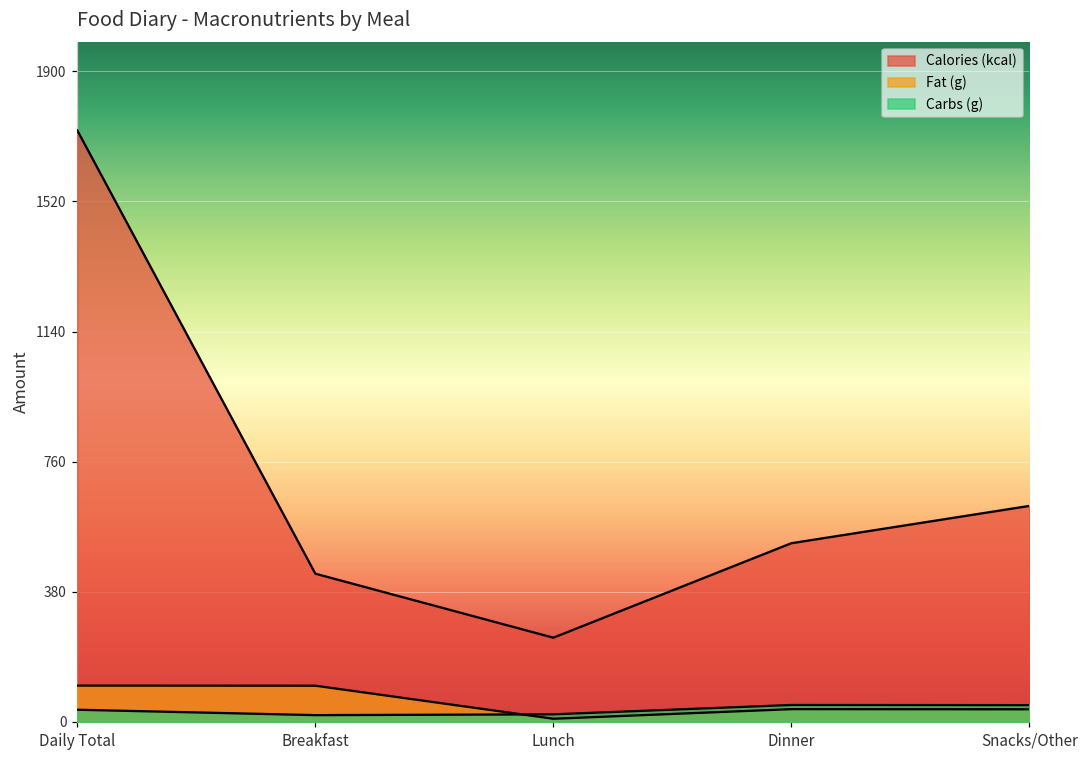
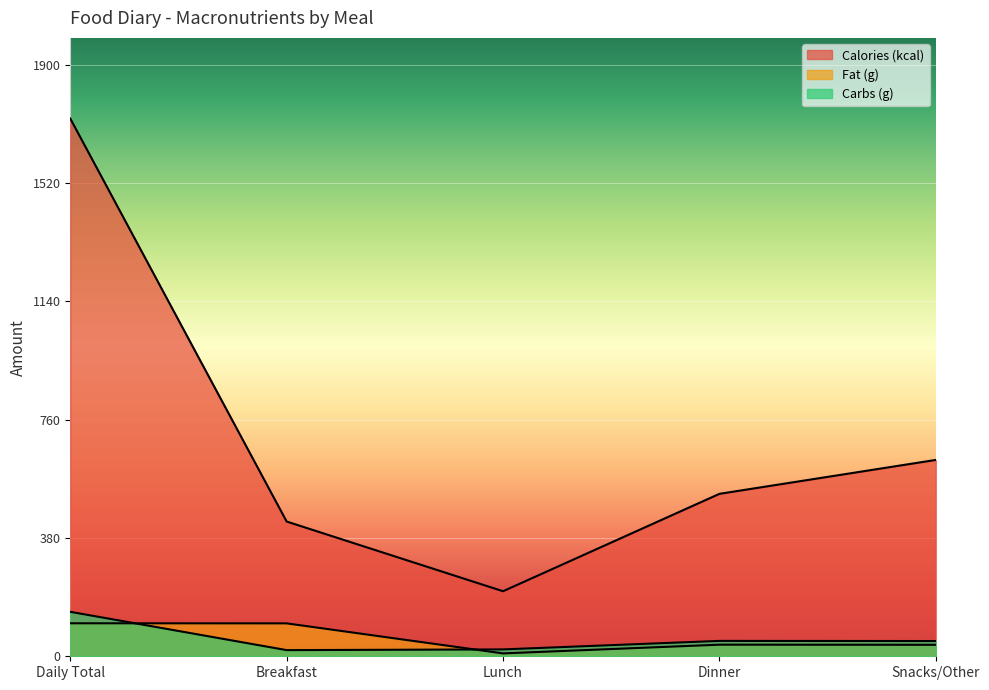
  {
    "Calories (kcal)": {
      "Daily Total": 1730,
      "Breakfast": 430,
-     "Lunch": 250,
+     "Lunch": 210,
      "Dinner": 520,
      "Snacks/Other": 630
    },
    "Fat (g)": {
      "Daily Total": 110,
      "Breakfast": 110,
      "Lunch": 10,
      "Dinner": 40,
      "Snacks/Other": 40
    },
    "Carbs (g)": {
-     "Daily Total": 40,
+     "Daily Total": 140,
      "Breakfast": 20,
      "Lunch": 20,
      "Dinner": 50,
      "Snacks/Other": 50
    }
  }
